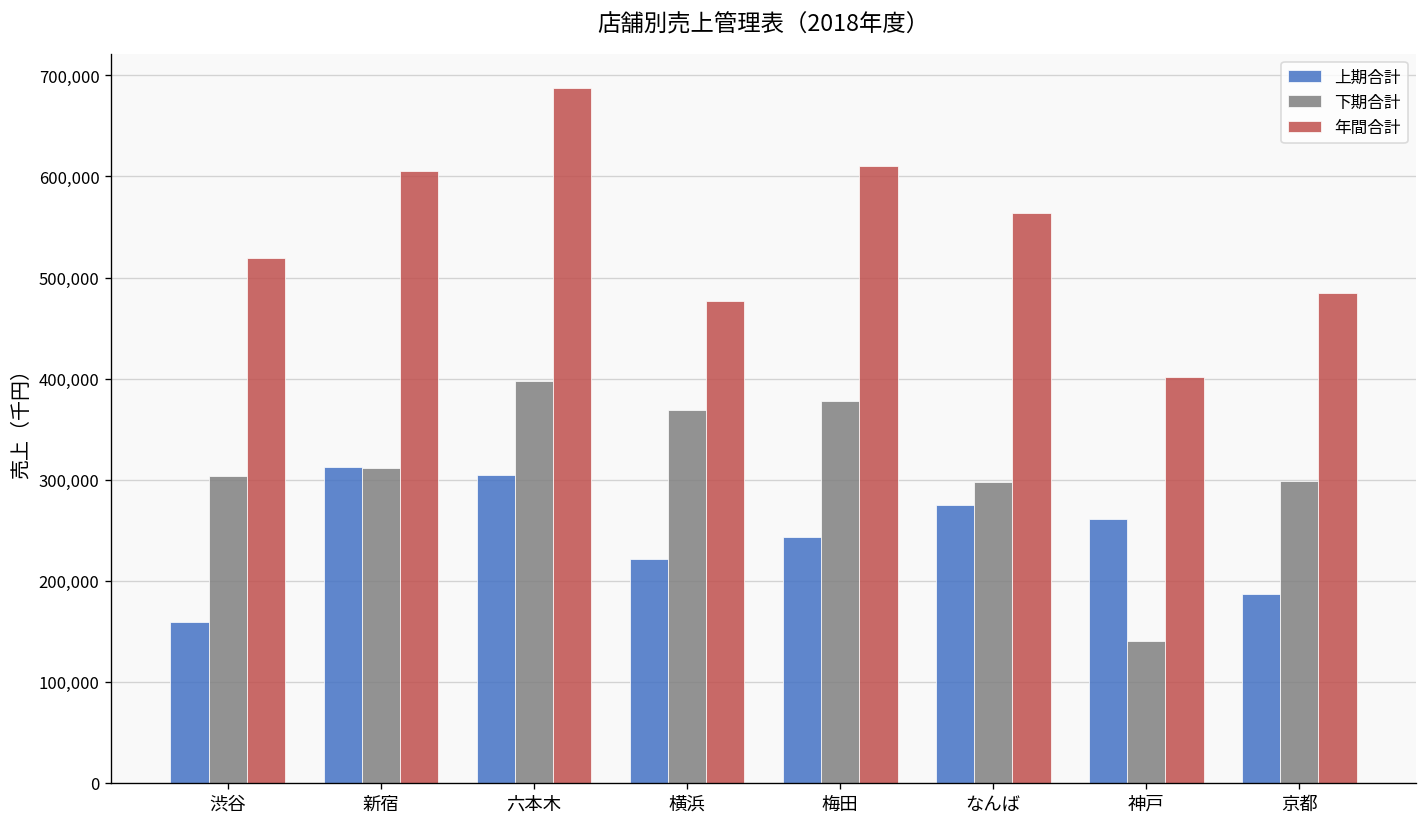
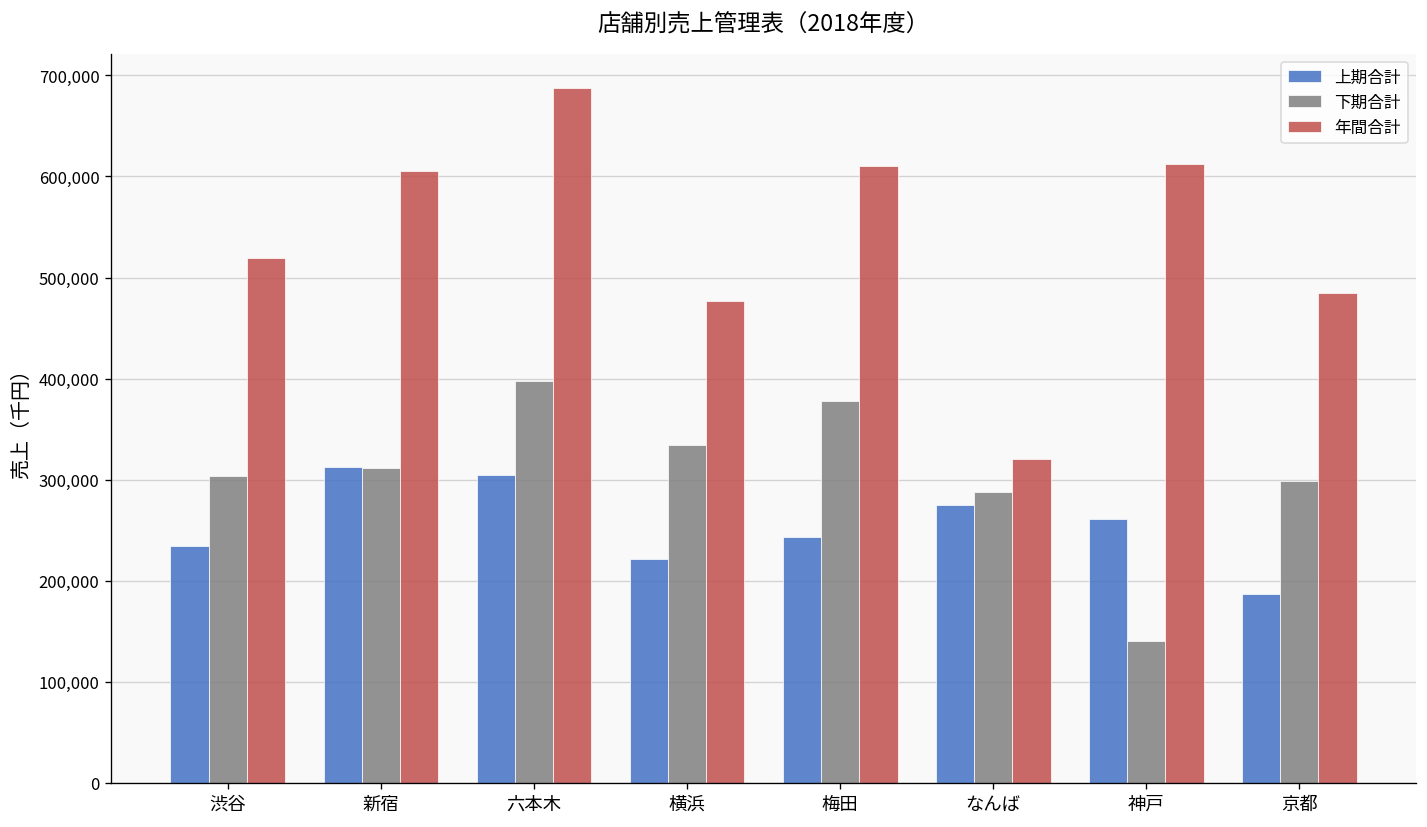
  {
    "上期合計": {
-     "渋谷": "160,000",
+     "渋谷": "230,000",
      "新宿": "310,000",
      "六本木": "300,000",
      "横浜": "220,000",
      "梅田": "240,000",
      "なんば": "280,000",
      "神戸": "260,000",
      "京都": "190,000"
    },
    "下期合計": {
      "渋谷": "300,000",
      "新宿": "310,000",
      "六本木": "400,000",
-     "横浜": "370,000",
+     "横浜": "330,000",
      "梅田": "380,000",
-     "なんば": "300,000",
+     "なんば": "290,000",
      "神戸": "140,000",
      "京都": "300,000"
    },
    "年間合計": {
      "渋谷": "520,000",
      "新宿": "610,000",
      "六本木": "690,000",
      "横浜": "480,000",
      "梅田": "610,000",
-     "なんば": "560,000",
-     "神戸": "400,000",
+     "なんば": "320,000",
+     "神戸": "610,000",
      "京都": "490,000"
    }
  }
